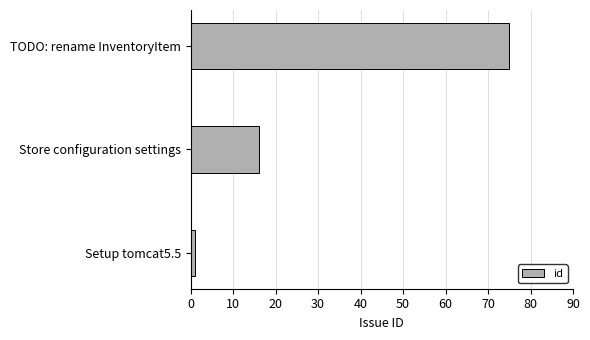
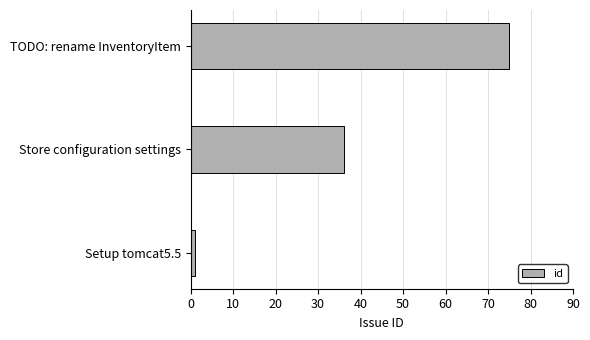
  {
    "TODO: rename InventoryItem": 75,
-   "Store configuration settings": 16,
+   "Store configuration settings": 36,
    "Setup tomcat5.5": 1
  }
